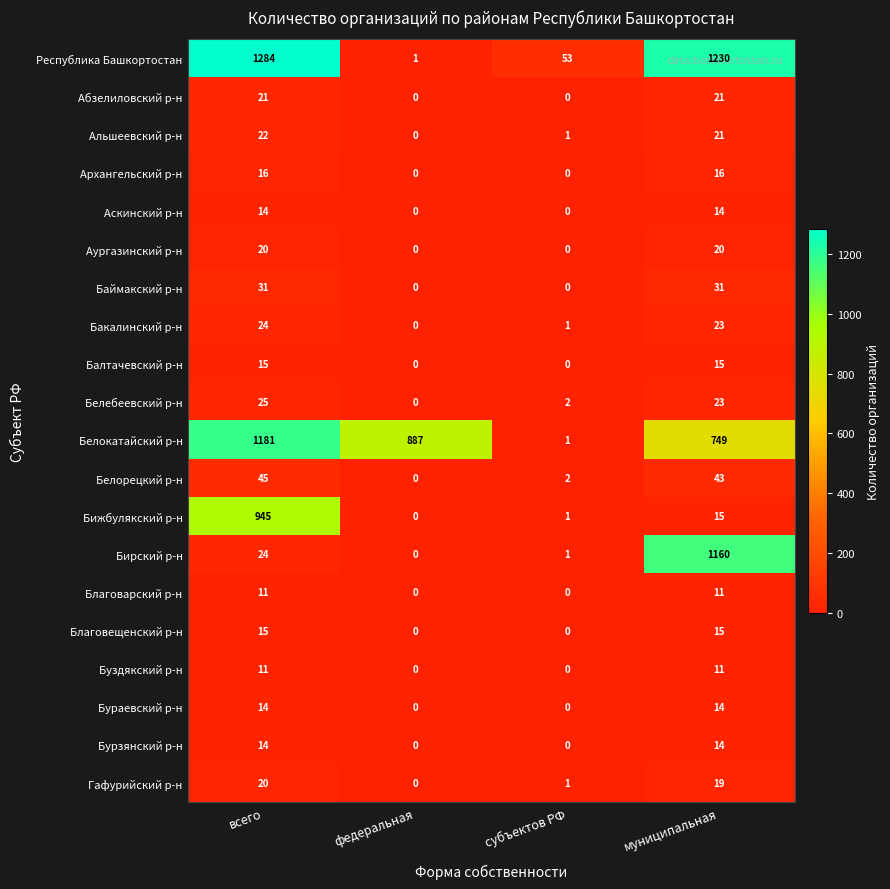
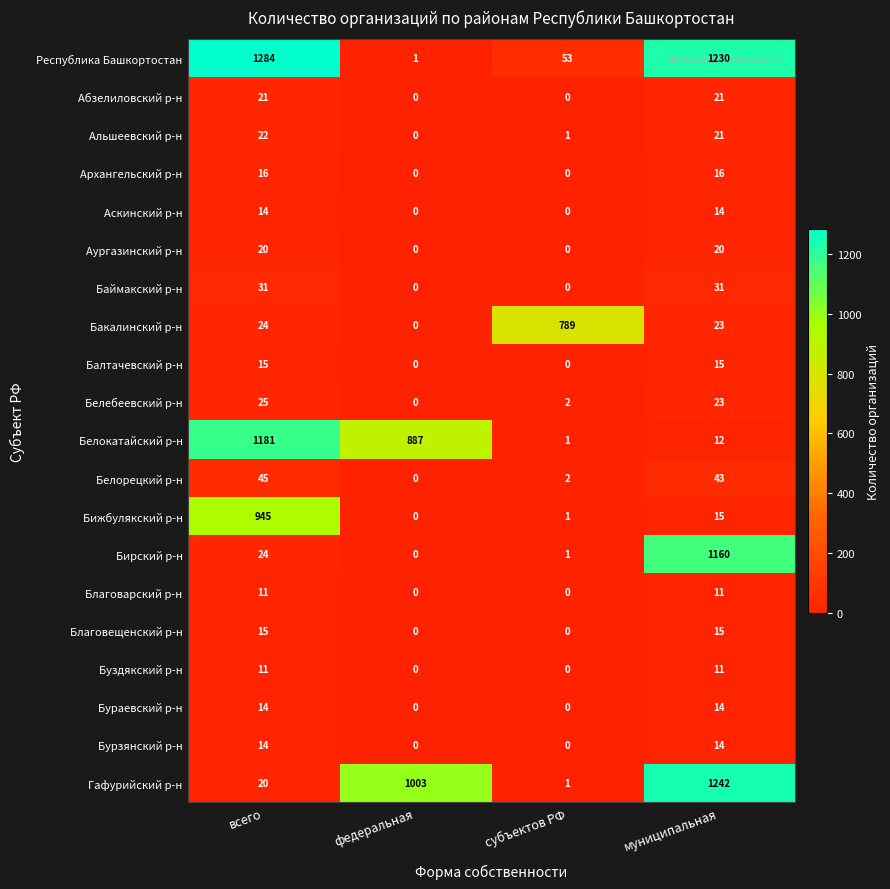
  {
    "Республика Башкортостан": {
      "всего": 1284,
      "федеральная": 1,
      "субъектов РФ": 53
    },
    "Абзелиловский р-н": {
      "всего": 21,
      "федеральная": 0,
      "субъектов РФ": 0,
      "муниципальная": 21
    },
    "Альшеевский р-н": {
      "всего": 22,
      "федеральная": 0,
      "субъектов РФ": 1,
      "муниципальная": 21
    },
    "Архангельский р-н": {
      "всего": 16,
      "федеральная": 0,
      "субъектов РФ": 0,
      "муниципальная": 16
    },
    "Аскинский р-н": {
      "всего": 14,
      "федеральная": 0,
      "субъектов РФ": 0,
      "муниципальная": 14
    },
    "Аургазинский р-н": {
      "всего": 20,
      "федеральная": 0,
      "субъектов РФ": 0,
      "муниципальная": 20
    },
    "Баймакский р-н": {
      "всего": 31,
      "федеральная": 0,
      "субъектов РФ": 0,
      "муниципальная": 31
    },
    "Бакалинский р-н": {
      "всего": 24,
      "федеральная": 0,
-     "субъектов РФ": 1,
+     "субъектов РФ": 789,
      "муниципальная": 23
    },
    "Балтачевский р-н": {
      "всего": 15,
      "федеральная": 0,
      "субъектов РФ": 0,
      "муниципальная": 15
    },
    "Белебеевский р-н": {
      "всего": 25,
      "федеральная": 0,
      "субъектов РФ": 2,
      "муниципальная": 23
    },
    "Белокатайский р-н": {
      "всего": 1181,
      "федеральная": 887,
      "субъектов РФ": 1,
-     "муниципальная": 749
+     "муниципальная": 12
    },
    "Белорецкий р-н": {
      "всего": 45,
      "федеральная": 0,
      "субъектов РФ": 2,
      "муниципальная": 43
    },
    "Бижбулякский р-н": {
      "всего": 945,
      "федеральная": 0,
      "субъектов РФ": 1,
      "муниципальная": 15
    },
    "Бирский р-н": {
      "всего": 24,
      "федеральная": 0,
      "субъектов РФ": 1,
      "муниципальная": 1160
    },
    "Благоварский р-н": {
      "всего": 11,
      "федеральная": 0,
      "субъектов РФ": 0,
      "муниципальная": 11
    },
    "Благовещенский р-н": {
      "всего": 15,
      "федеральная": 0,
      "субъектов РФ": 0,
      "муниципальная": 15
    },
    "Буздякский р-н": {
      "всего": 11,
      "федеральная": 0,
      "субъектов РФ": 0,
      "муниципальная": 11
    },
    "Бураевский р-н": {
      "всего": 14,
      "федеральная": 0,
      "субъектов РФ": 0,
      "муниципальная": 14
    },
    "Бурзянский р-н": {
      "всего": 14,
      "федеральная": 0,
      "субъектов РФ": 0,
      "муниципальная": 14
    },
    "Гафурийский р-н": {
      "всего": 20,
-     "федеральная": 0,
+     "федеральная": 1003,
      "субъектов РФ": 1,
-     "муниципальная": 19
+     "муниципальная": 1242
    }
  }
